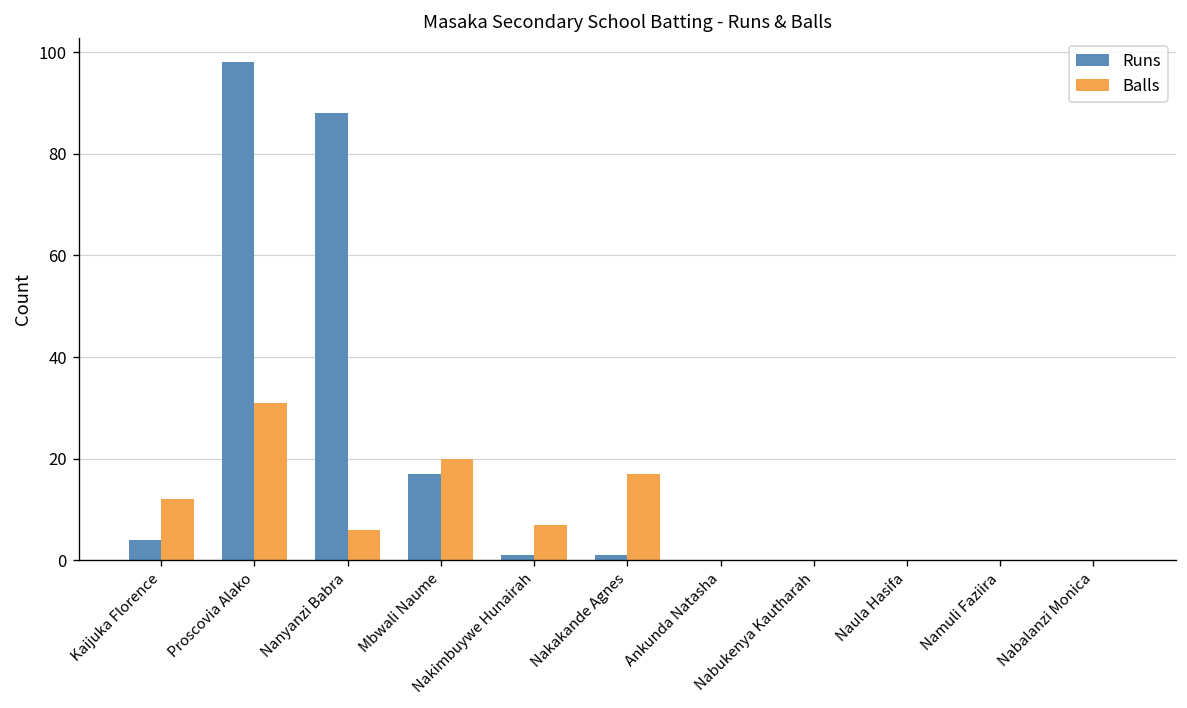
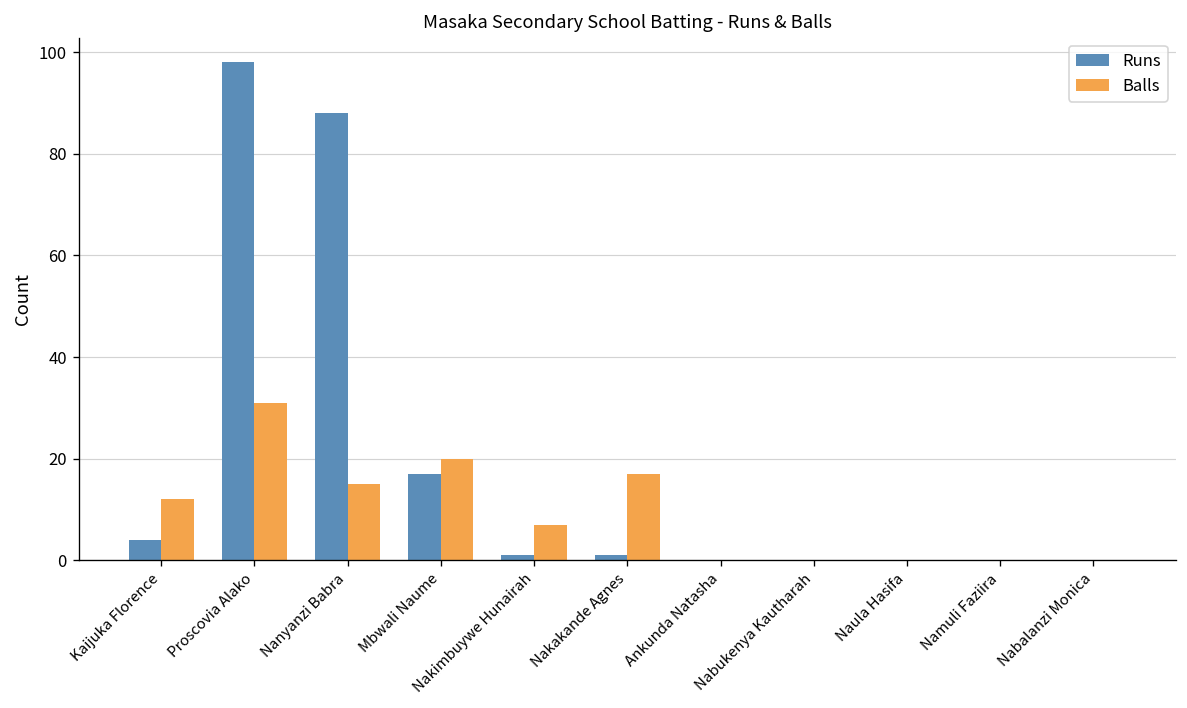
  {
    "Runs": {
      "Kaijuka Florence": 4,
      "Proscovia Alako": 98,
      "Nanyanzi Babra": 88,
      "Mbwali Naume": 17,
      "Nakimbuywe Hunairah": 1,
      "Nakakande Agnes": 1,
      "Ankunda Natasha": 0,
      "Nabukenya Kautharah": 0,
      "Naula Hasifa": 0,
      "Namuli Faziira": 0,
      "Nabalanzi Monica": 0
    },
    "Balls": {
      "Kaijuka Florence": 12,
      "Proscovia Alako": 31,
-     "Nanyanzi Babra": 6,
+     "Nanyanzi Babra": 15,
      "Mbwali Naume": 20,
      "Nakimbuywe Hunairah": 7,
      "Nakakande Agnes": 17,
      "Ankunda Natasha": 0,
      "Nabukenya Kautharah": 0,
      "Naula Hasifa": 0,
      "Namuli Faziira": 0,
      "Nabalanzi Monica": 0
    }
  }
